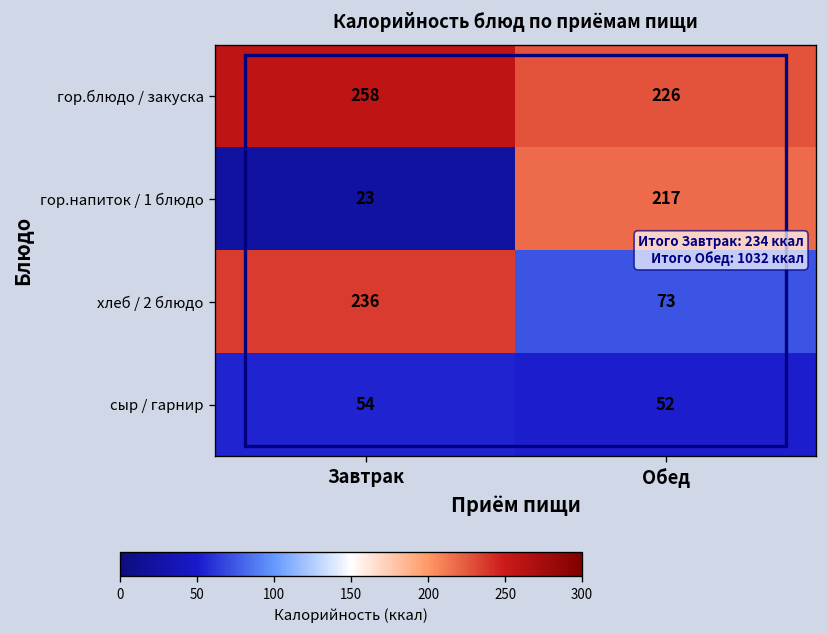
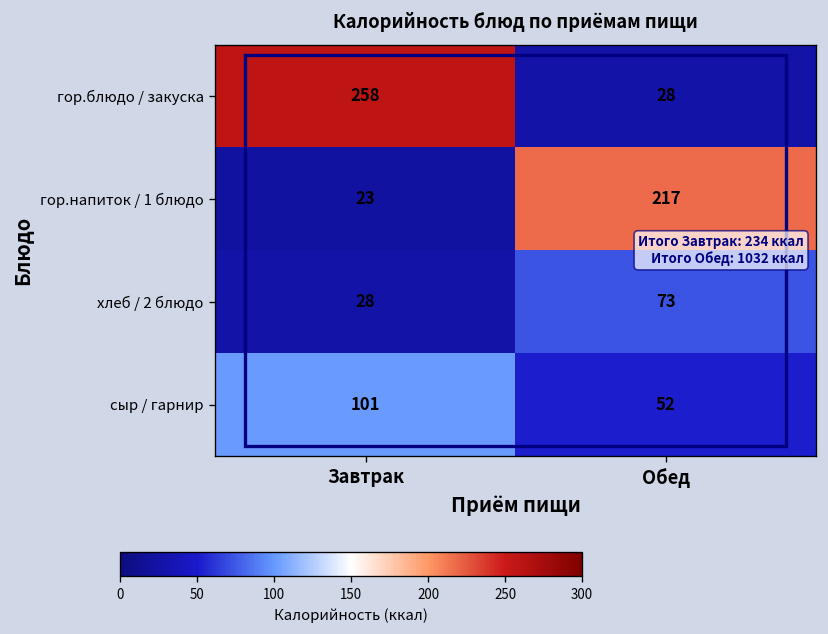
  {
    "гор.блюдо / закуска": {
      "Завтрак": 258,
-     "Обед": 226
+     "Обед": 28
    },
    "гор.напиток / 1 блюдо": {
      "Завтрак": 23,
      "Обед": 217
    },
    "хлеб / 2 блюдо": {
-     "Завтрак": 236,
+     "Завтрак": 28,
      "Обед": 73
    },
    "сыр / гарнир": {
-     "Завтрак": 54,
+     "Завтрак": 101,
      "Обед": 52
    }
  }
